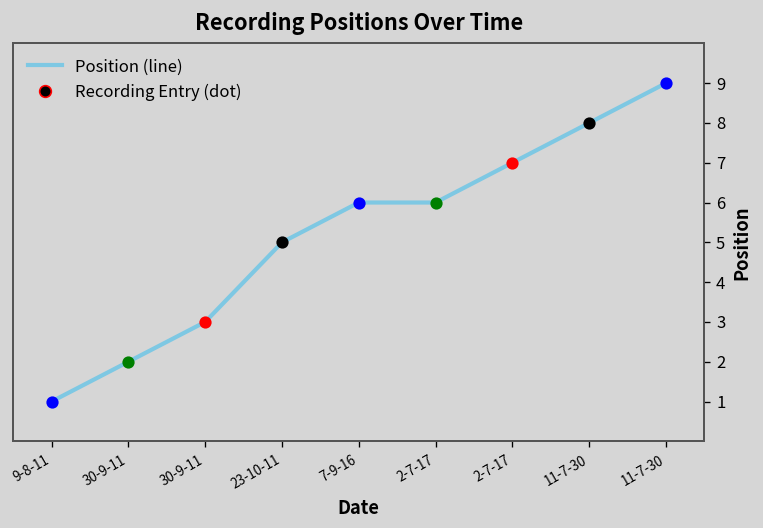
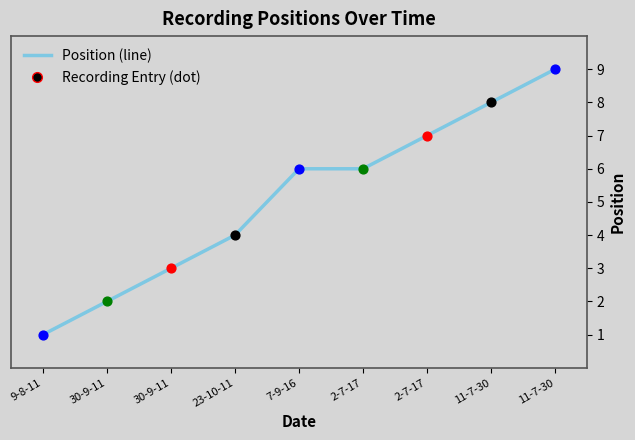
  {
    "Position (line)": {
-     "23-10-11": 5
+     "23-10-11": 4
    }
  }
